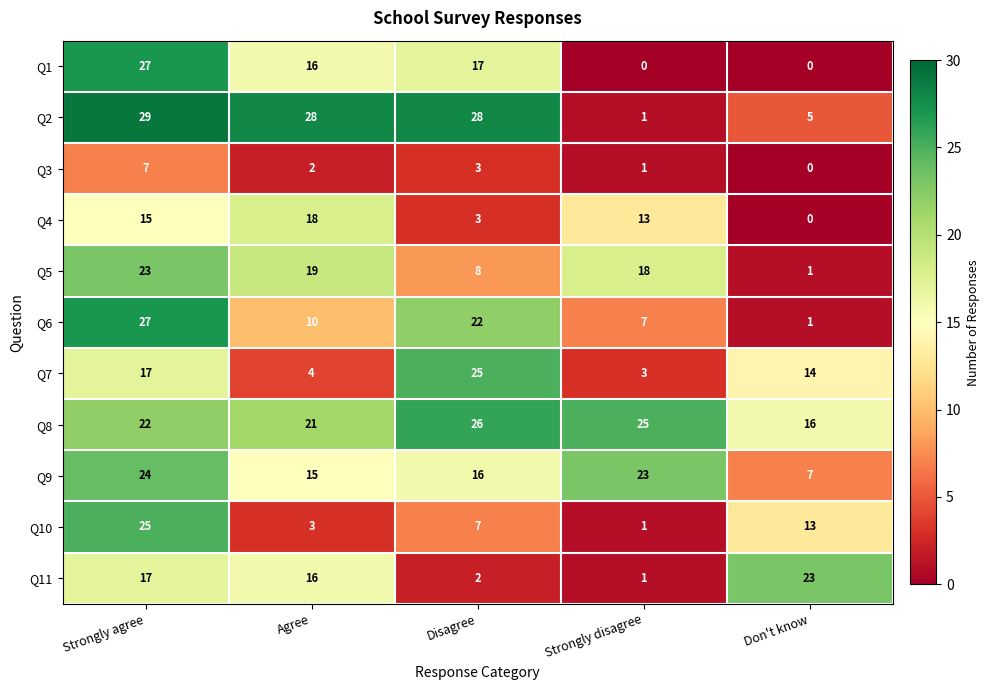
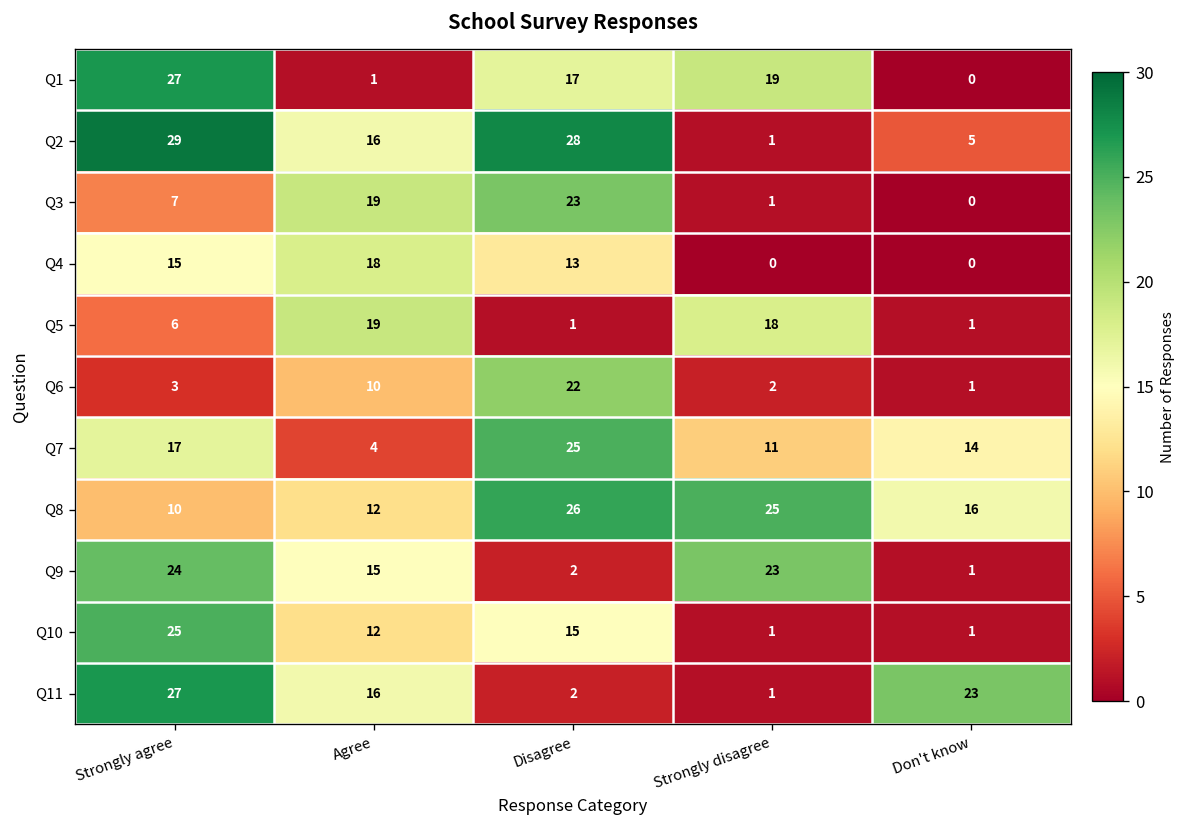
  {
    "Q1": {
      "Strongly agree": 27,
-     "Agree": 16,
+     "Agree": 1,
      "Disagree": 17,
-     "Strongly disagree": 0,
+     "Strongly disagree": 19,
      "Don't know": 0
    },
    "Q2": {
      "Strongly agree": 29,
-     "Agree": 28,
+     "Agree": 16,
      "Disagree": 28,
      "Strongly disagree": 1,
      "Don't know": 5
    },
    "Q3": {
      "Strongly agree": 7,
-     "Agree": 2,
-     "Disagree": 3,
+     "Agree": 19,
+     "Disagree": 23,
      "Strongly disagree": 1,
      "Don't know": 0
    },
    "Q4": {
      "Strongly agree": 15,
      "Agree": 18,
-     "Disagree": 3,
-     "Strongly disagree": 13,
+     "Disagree": 13,
+     "Strongly disagree": 0,
      "Don't know": 0
    },
    "Q5": {
-     "Strongly agree": 23,
+     "Strongly agree": 6,
      "Agree": 19,
-     "Disagree": 8,
+     "Disagree": 1,
      "Strongly disagree": 18,
      "Don't know": 1
    },
    "Q6": {
-     "Strongly agree": 27,
+     "Strongly agree": 3,
      "Agree": 10,
      "Disagree": 22,
-     "Strongly disagree": 7,
+     "Strongly disagree": 2,
      "Don't know": 1
    },
    "Q7": {
      "Strongly agree": 17,
      "Agree": 4,
      "Disagree": 25,
-     "Strongly disagree": 3,
+     "Strongly disagree": 11,
      "Don't know": 14
    },
    "Q8": {
-     "Strongly agree": 22,
-     "Agree": 21,
+     "Strongly agree": 10,
+     "Agree": 12,
      "Disagree": 26,
      "Strongly disagree": 25,
      "Don't know": 16
    },
    "Q9": {
      "Strongly agree": 24,
      "Agree": 15,
-     "Disagree": 16,
+     "Disagree": 2,
      "Strongly disagree": 23,
-     "Don't know": 7
+     "Don't know": 1
    },
    "Q10": {
      "Strongly agree": 25,
-     "Agree": 3,
-     "Disagree": 7,
+     "Agree": 12,
+     "Disagree": 15,
      "Strongly disagree": 1,
-     "Don't know": 13
+     "Don't know": 1
    },
    "Q11": {
-     "Strongly agree": 17,
+     "Strongly agree": 27,
      "Agree": 16,
      "Disagree": 2,
      "Strongly disagree": 1,
      "Don't know": 23
    }
  }
